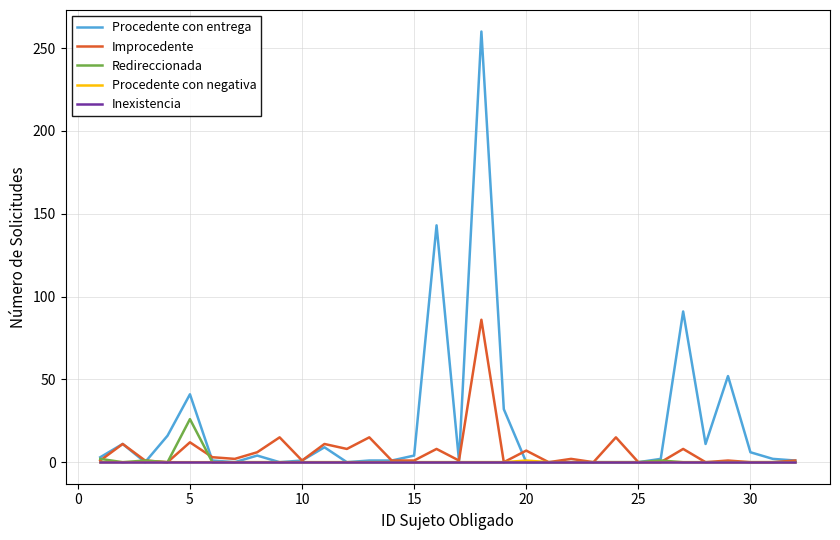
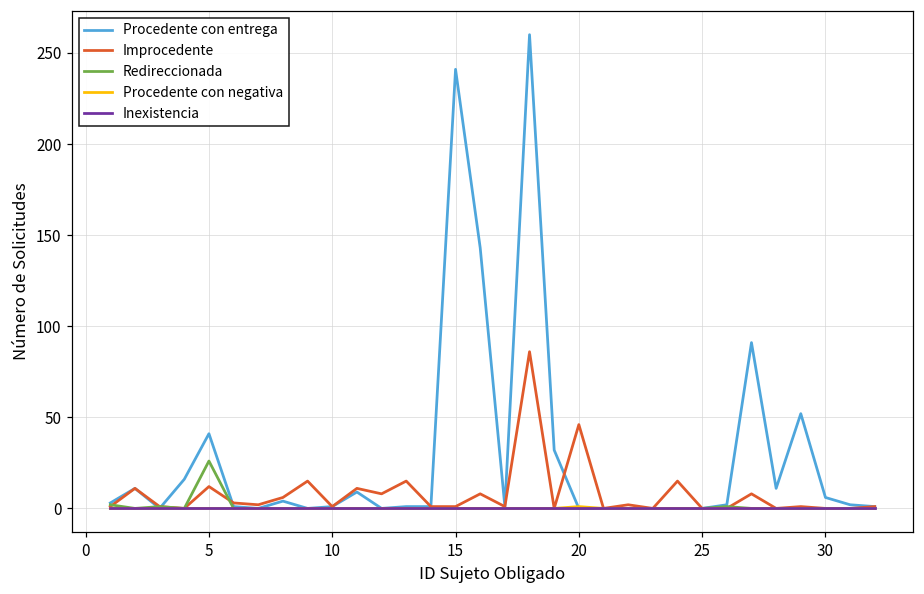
  {
    "Procedente con entrega": {
      "5": 41,
-     "15": 4,
+     "15": 241,
      "30": 6
    },
    "Improcedente": {
      "5": 12,
-     "20": 7
+     "20": 46
    },
    "Redireccionada": {
      "5": 26
    }
  }
